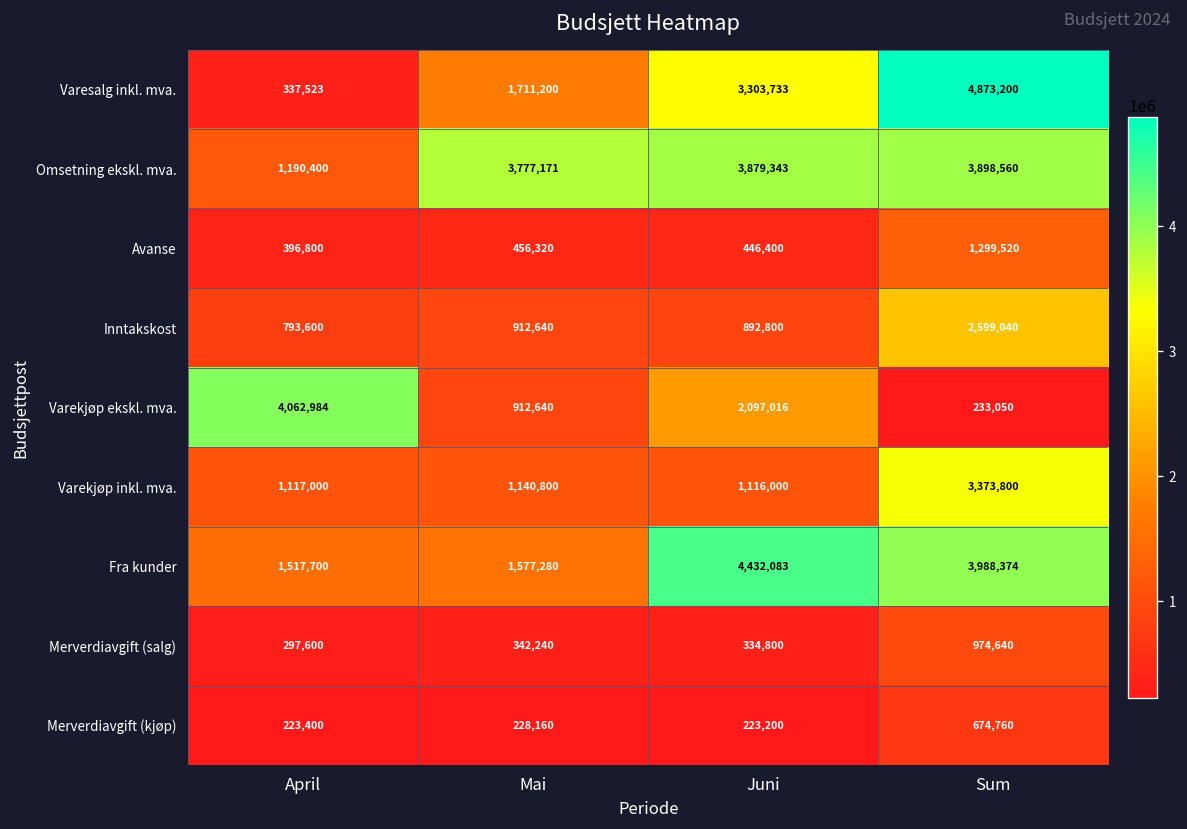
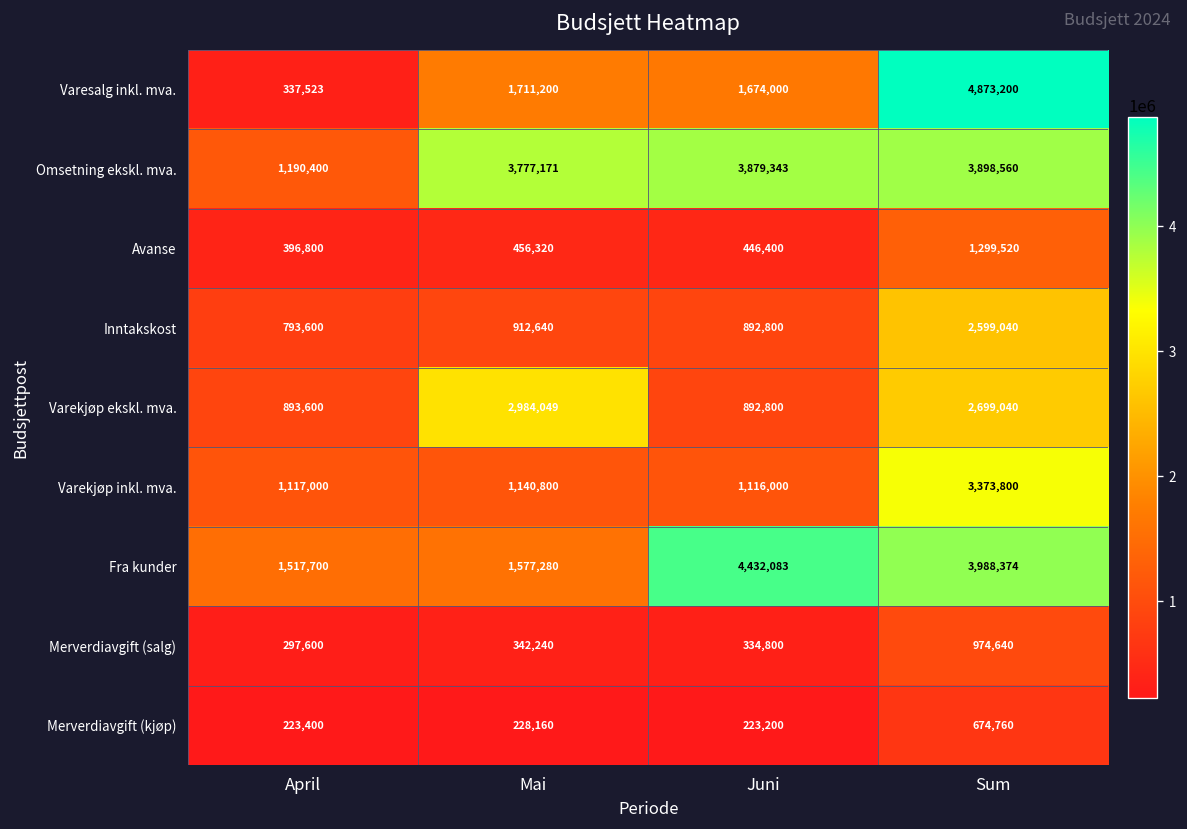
  {
    "Varesalg inkl. mva.": {
      "April": "337,523",
      "Mai": "1,711,200",
-     "Juni": "3,303,733",
+     "Juni": "1,674,000",
      "Sum": "4,873,200"
    },
    "Omsetning ekskl. mva.": {
      "April": "1,190,400",
      "Mai": "3,777,171",
      "Juni": "3,879,343",
      "Sum": "3,898,560"
    },
    "Avanse": {
      "April": "396,800",
      "Mai": "456,320",
      "Juni": "446,400",
      "Sum": "1,299,520"
    },
    "Inntakskost": {
      "April": "793,600",
      "Mai": "912,640",
      "Juni": "892,800",
      "Sum": "2,599,040"
    },
    "Varekjøp ekskl. mva.": {
-     "April": "4,062,984",
-     "Mai": "912,640",
-     "Juni": "2,097,016",
-     "Sum": "233,050"
+     "April": "893,600",
+     "Mai": "2,984,049",
+     "Juni": "892,800",
+     "Sum": "2,699,040"
    },
    "Varekjøp inkl. mva.": {
      "April": "1,117,000",
      "Mai": "1,140,800",
      "Juni": "1,116,000",
      "Sum": "3,373,800"
    },
    "Fra kunder": {
      "April": "1,517,700",
      "Mai": "1,577,280",
      "Juni": "4,432,083",
      "Sum": "3,988,374"
    },
    "Merverdiavgift (salg)": {
      "April": "297,600",
      "Mai": "342,240",
      "Juni": "334,800",
      "Sum": "974,640"
    },
    "Merverdiavgift (kjøp)": {
      "April": "223,400",
      "Mai": "228,160",
      "Juni": "223,200",
      "Sum": "674,760"
    }
  }
